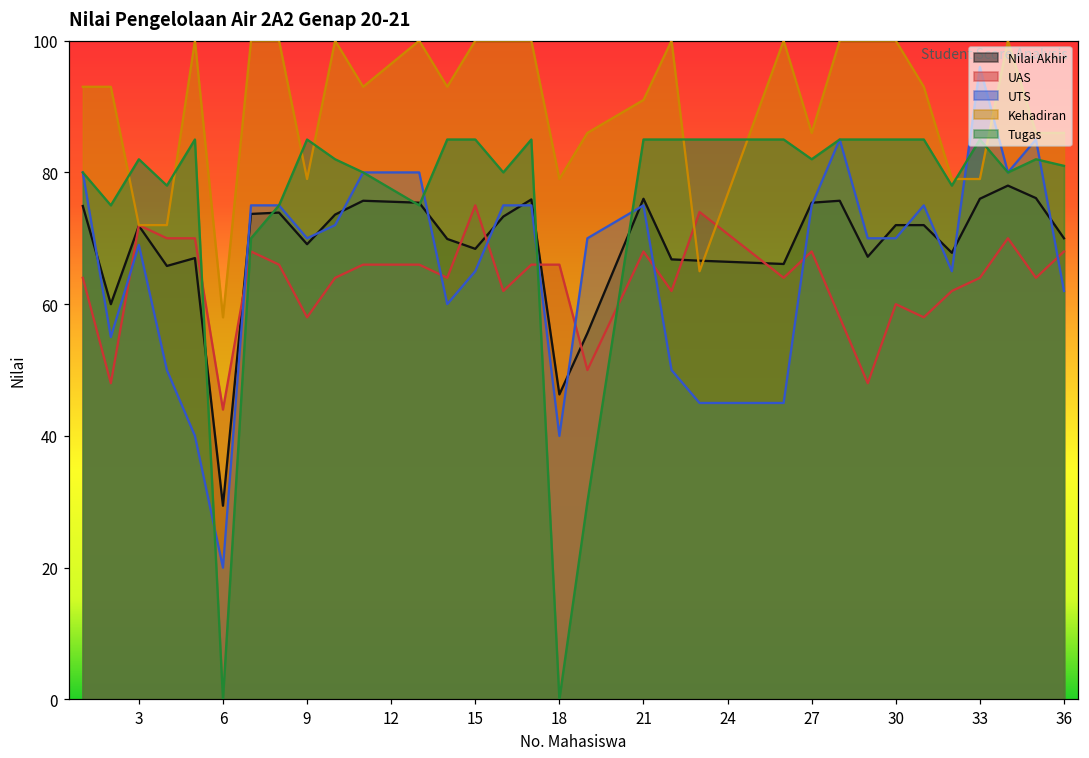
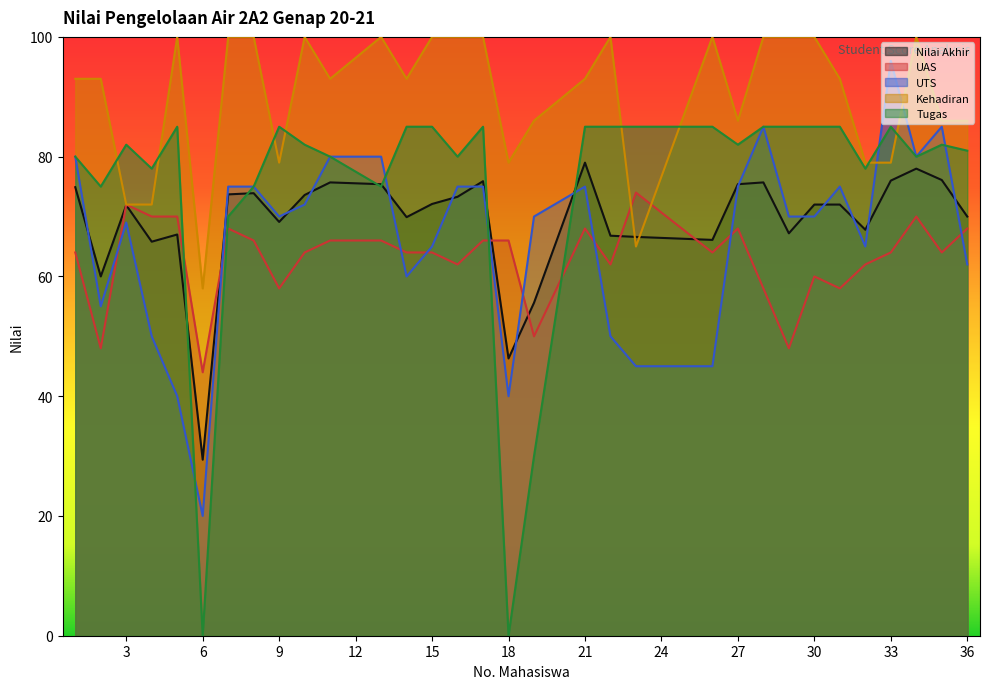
  {
    "Nilai Akhir": {
      "6": 29,
      "9": 69,
-     "15": 68,
+     "15": 72,
      "18": 46,
-     "21": 76,
+     "21": 79,
      "30": 72,
      "33": 76,
      "36": 70
    },
    "UAS": {
      "6": 44,
      "9": 58,
-     "15": 75,
+     "15": 64,
      "18": 66,
      "21": 68,
      "27": 68,
      "30": 60,
      "33": 64,
      "36": 68
    },
    "UTS": {
      "3": 69,
      "6": 20,
      "9": 70,
      "15": 65,
      "18": 40,
      "21": 75,
      "30": 70,
      "36": 62
    },
    "Kehadiran": {
      "6": 58,
      "9": 79,
      "15": 100,
      "18": 79,
-     "21": 91,
+     "21": 93,
      "27": 86,
      "30": 100,
      "33": 79
    },
    "Tugas": {
      "3": 82,
      "6": 0,
      "9": 85,
      "15": 85,
      "18": 0,
      "21": 85,
      "27": 82,
      "30": 85,
      "33": 85,
      "36": 81
    }
  }
